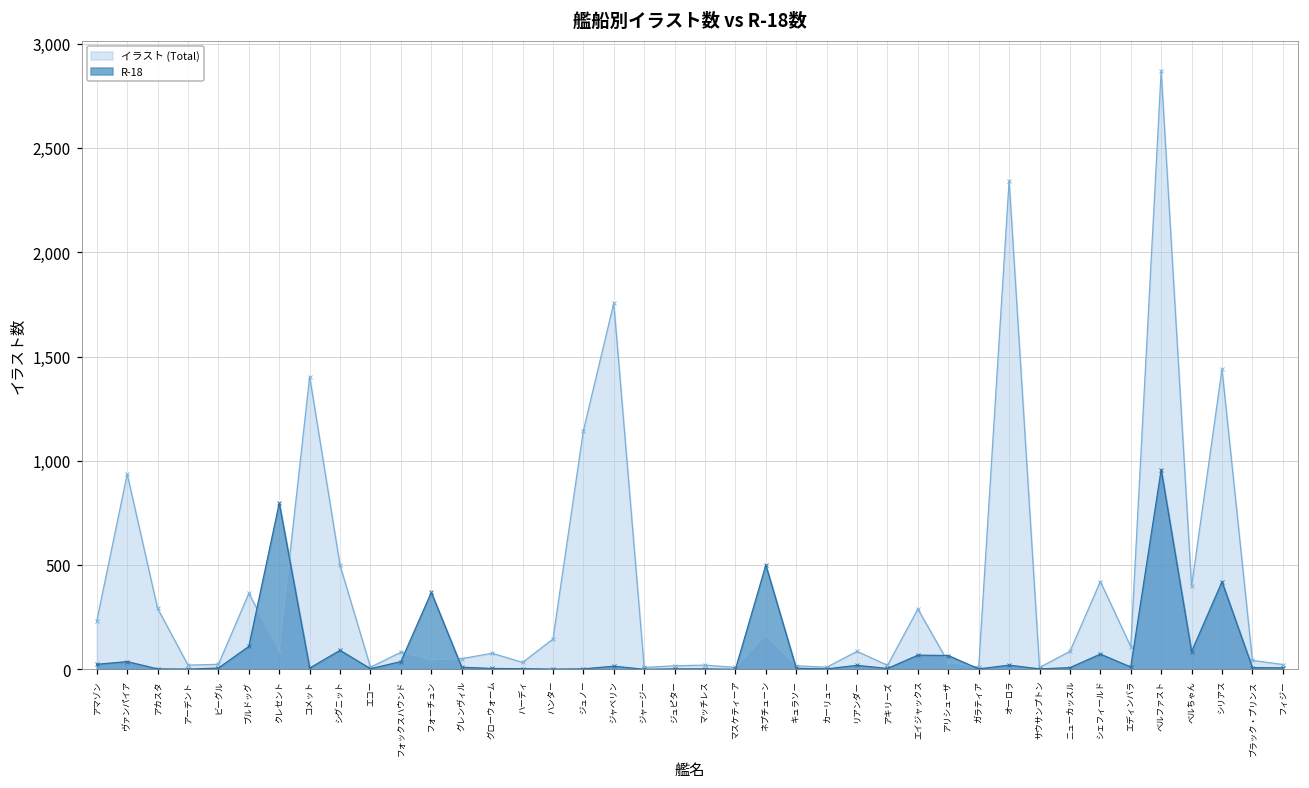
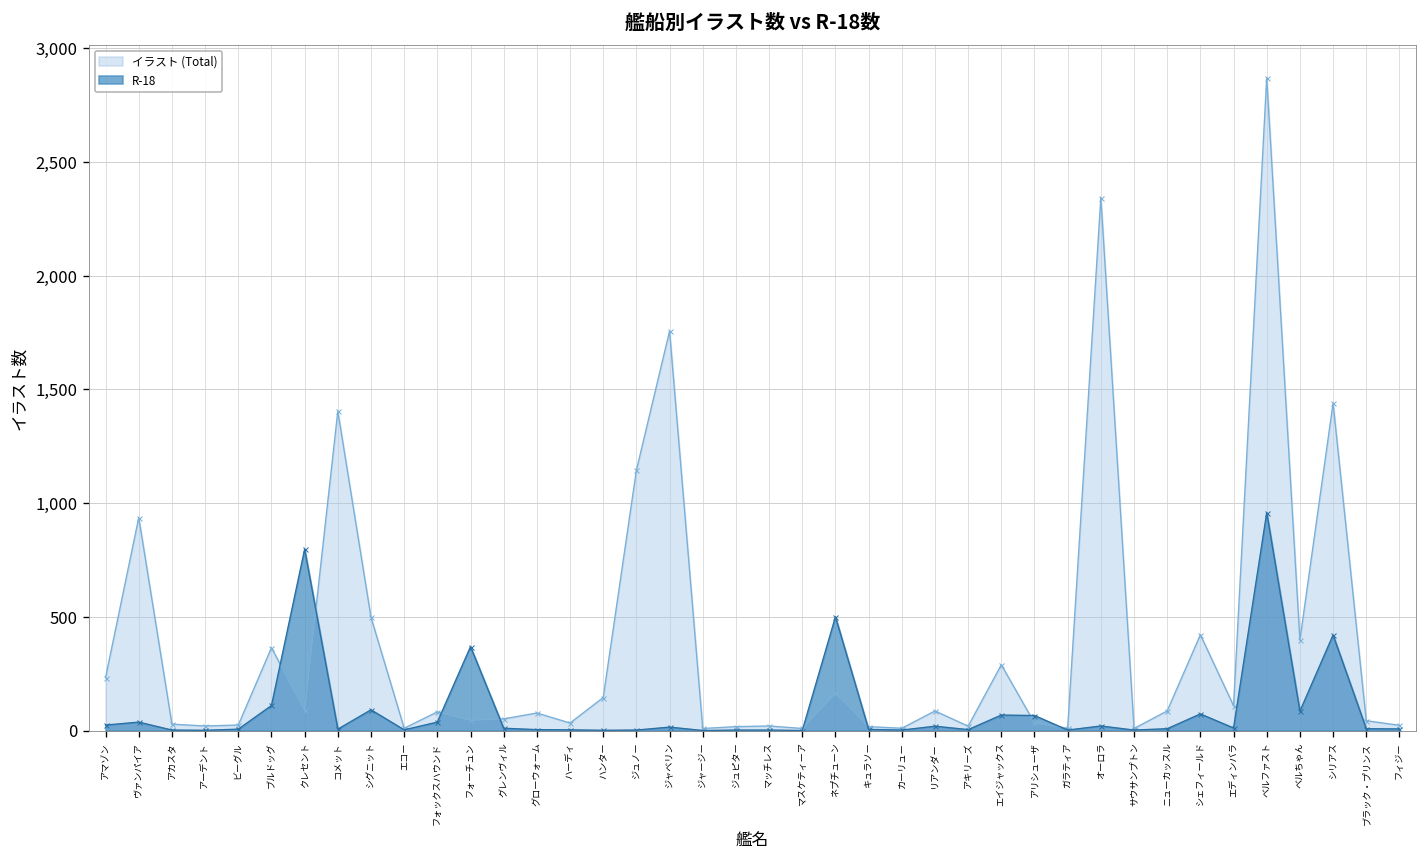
  {
    "イラスト (Total)": {
      "アマゾン": "230",
      "ヴァンパイア": "940",
-     "アカスタ": "290",
+     "アカスタ": "30",
      "アーデント": "20",
      "ビーグル": "20",
      "ブルドッグ": "360",
      "クレセント": "90",
      "コメット": "1,400",
      "シグニット": "500",
      "フォックスハウンド": "80",
      "フォーチュン": "50",
      "グレンヴィル": "50",
      "グローウォーム": "80",
      "ハーディ": "30",
      "ハンター": "150",
      "ジュノー": "1,140",
      "ジャベリン": "1,760",
      "ジュピター": "20",
      "マッチレス": "20",
      "ネプチューン": "160",
      "リアンダー": "90",
      "アキリーズ": "20",
      "エイジャックス": "290",
      "アリシューザ": "30",
      "オーロラ": "2,340",
      "ニューカッスル": "90",
      "シェフィールド": "420",
      "エディンバラ": "110",
      "ベルファスト": "2,870",
      "ベルちゃん": "400",
      "シリアス": "1,440",
      "ブラック・プリンス": "40",
      "フィジー": "20"
    },
    "R-18": {
      "アマゾン": "20",
      "ヴァンパイア": "40",
      "アカスタ": "0",
      "アーデント": "0",
      "ビーグル": "10",
      "ブルドッグ": "110",
      "クレセント": "800",
      "コメット": "10",
      "シグニット": "90",
      "フォックスハウンド": "40",
      "フォーチュン": "370",
      "グレンヴィル": "10",
      "グローウォーム": "0",
      "ハーディ": "0",
      "ハンター": "0",
      "ジュノー": "0",
      "ジャベリン": "20",
      "ジュピター": "0",
      "マッチレス": "0",
      "ネプチューン": "500",
      "リアンダー": "20",
      "アキリーズ": "0",
      "エイジャックス": "70",
      "アリシューザ": "70",
      "オーロラ": "20",
      "ニューカッスル": "10",
      "シェフィールド": "70",
      "エディンバラ": "10",
      "ベルファスト": "960",
      "ベルちゃん": "90",
      "シリアス": "420",
      "ブラック・プリンス": "10",
      "フィジー": "10"
    }
  }
